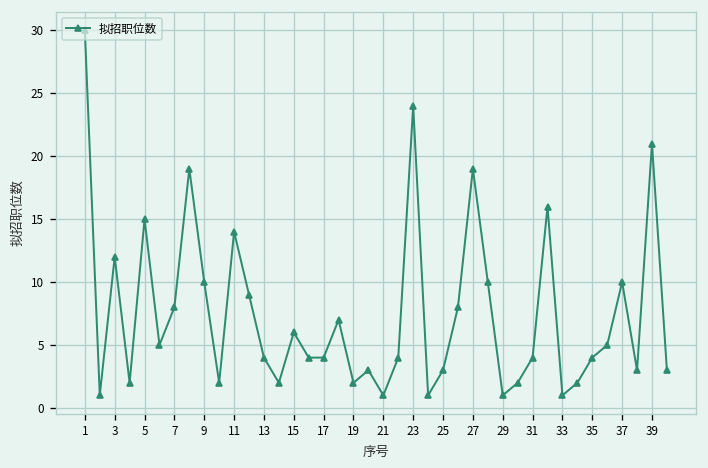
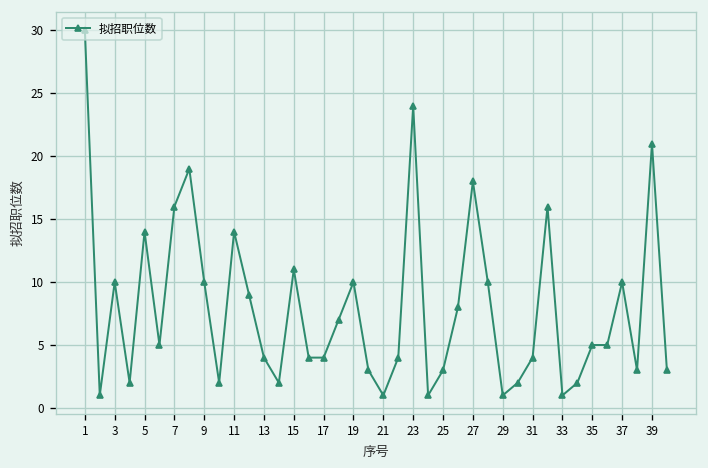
  {
-   "3": 12,
-   "5": 15,
-   "7": 8,
+   "3": 10,
+   "5": 14,
+   "7": 16,
    "9": 10,
    "11": 14,
    "13": 4,
-   "15": 6,
+   "15": 11,
    "17": 4,
-   "19": 2,
+   "19": 10,
    "21": 1,
    "23": 24,
    "25": 3,
-   "27": 19,
+   "27": 18,
    "29": 1,
    "31": 4,
    "33": 1,
-   "35": 4,
+   "35": 5,
    "37": 10,
    "39": 21
  }
